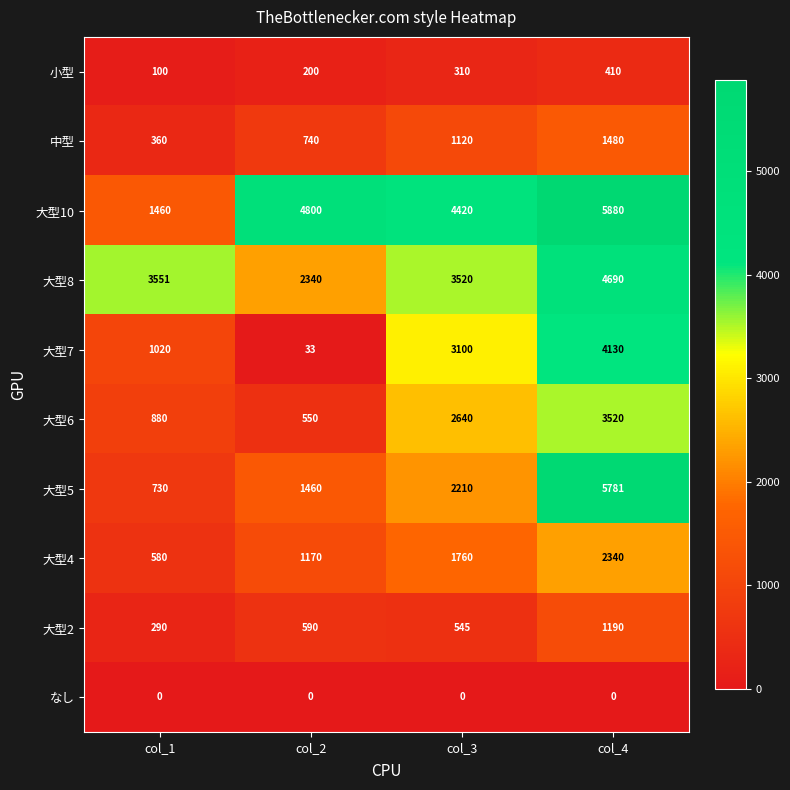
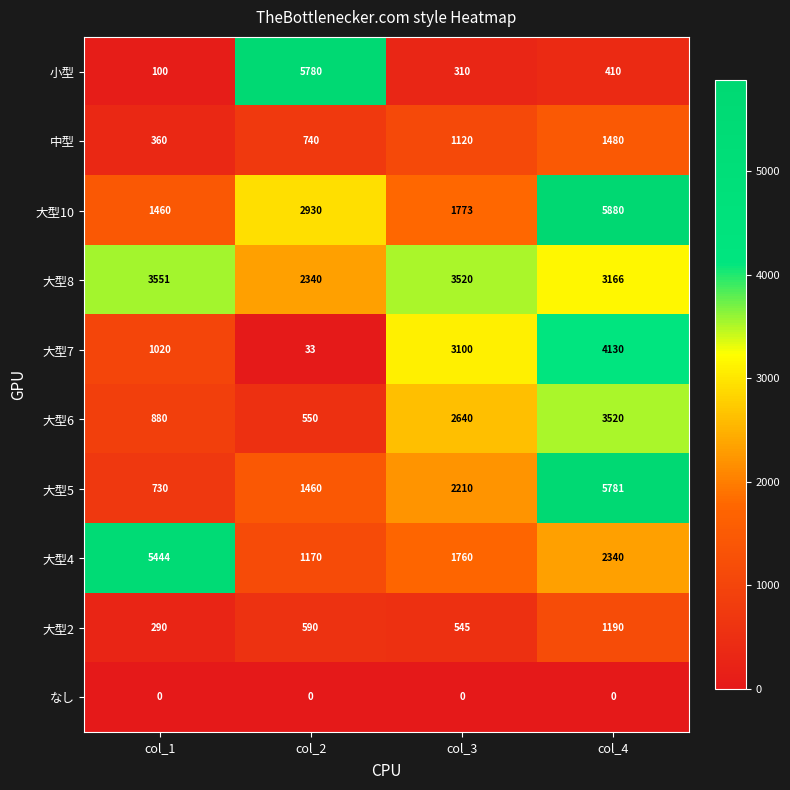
  {
    "小型": {
      "col_1": 100,
-     "col_2": 200,
+     "col_2": 5780,
      "col_3": 310,
      "col_4": 410
    },
    "中型": {
      "col_1": 360,
      "col_2": 740,
      "col_3": 1120,
      "col_4": 1480
    },
    "大型10": {
      "col_1": 1460,
-     "col_2": 4800,
-     "col_3": 4420,
+     "col_2": 2930,
+     "col_3": 1773,
      "col_4": 5880
    },
    "大型8": {
      "col_1": 3551,
      "col_2": 2340,
      "col_3": 3520,
-     "col_4": 4690
+     "col_4": 3166
    },
    "大型7": {
      "col_1": 1020,
      "col_2": 33,
      "col_3": 3100,
      "col_4": 4130
    },
    "大型6": {
      "col_1": 880,
      "col_2": 550,
      "col_3": 2640,
      "col_4": 3520
    },
    "大型5": {
      "col_1": 730,
      "col_2": 1460,
      "col_3": 2210,
      "col_4": 5781
    },
    "大型4": {
-     "col_1": 580,
+     "col_1": 5444,
      "col_2": 1170,
      "col_3": 1760,
      "col_4": 2340
    },
    "大型2": {
      "col_1": 290,
      "col_2": 590,
      "col_3": 545,
      "col_4": 1190
    },
    "なし": {
      "col_1": 0,
      "col_2": 0,
      "col_3": 0,
      "col_4": 0
    }
  }
